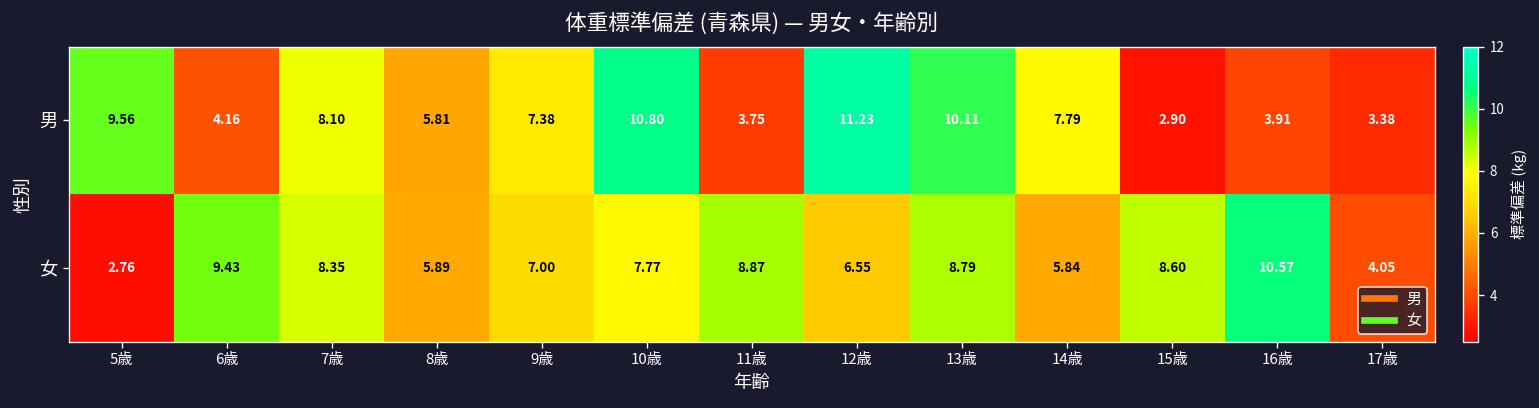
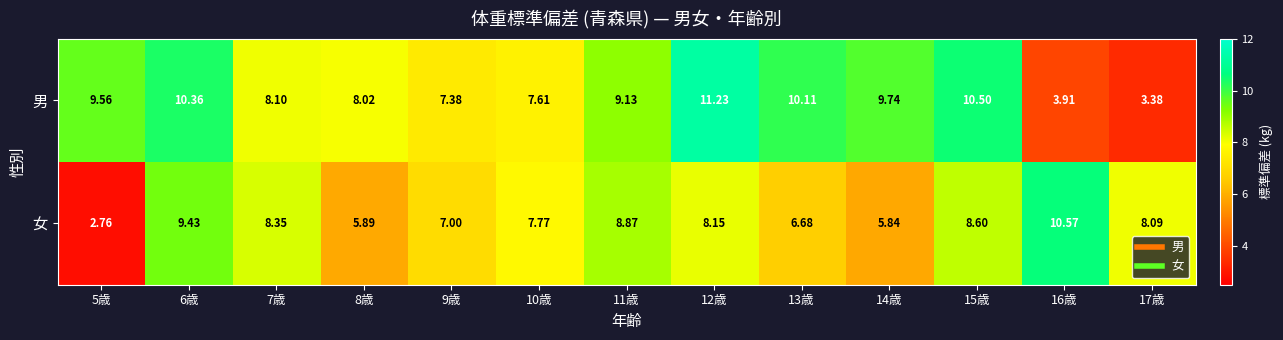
  {
    "男": {
      "5歳": 9.56,
-     "6歳": 4.16,
+     "6歳": 10.36,
      "7歳": 8.10,
-     "8歳": 5.81,
+     "8歳": 8.02,
      "9歳": 7.38,
-     "10歳": 10.80,
-     "11歳": 3.75,
+     "10歳": 7.61,
+     "11歳": 9.13,
      "12歳": 11.23,
      "13歳": 10.11,
-     "14歳": 7.79,
-     "15歳": 2.90,
+     "14歳": 9.74,
+     "15歳": 10.50,
      "16歳": 3.91,
      "17歳": 3.38
    },
    "女": {
      "5歳": 2.76,
      "6歳": 9.43,
      "7歳": 8.35,
      "8歳": 5.89,
      "9歳": 7.00,
      "10歳": 7.77,
      "11歳": 8.87,
-     "12歳": 6.55,
-     "13歳": 8.79,
+     "12歳": 8.15,
+     "13歳": 6.68,
      "14歳": 5.84,
      "15歳": 8.60,
      "16歳": 10.57,
-     "17歳": 4.05
+     "17歳": 8.09
    }
  }
